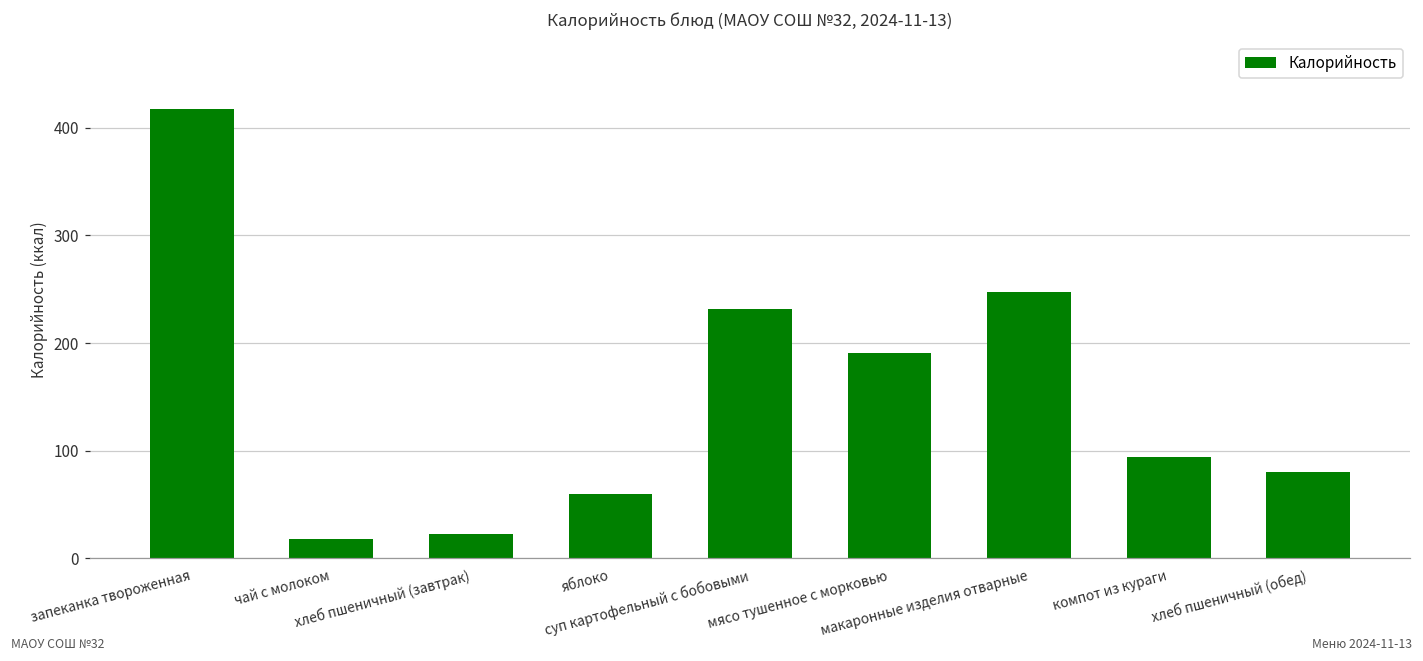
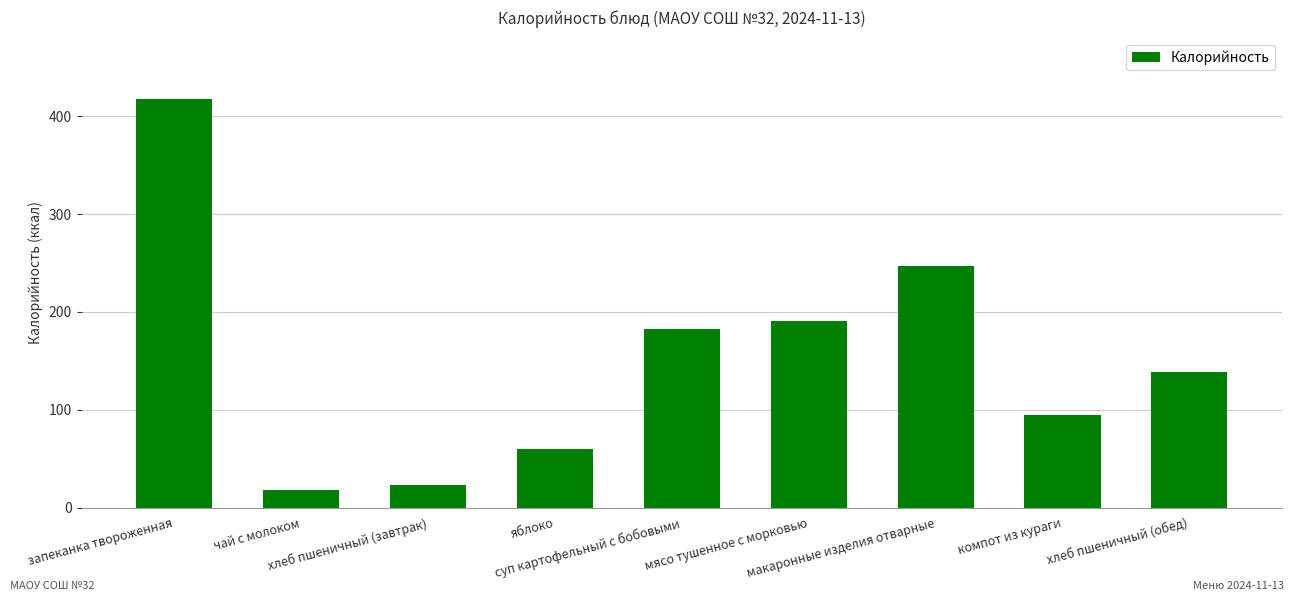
  {
    "запеканка твороженная": 420,
    "чай с молоком": 20,
    "хлеб пшеничный (завтрак)": 20,
    "яблоко": 60,
-   "суп картофельный с бобовыми": 230,
+   "суп картофельный с бобовыми": 180,
    "мясо тушенное с морковью": 190,
    "макаронные изделия отварные": 250,
    "компот из кураги": 90,
-   "хлеб пшеничный (обед)": 80
+   "хлеб пшеничный (обед)": 140
  }
